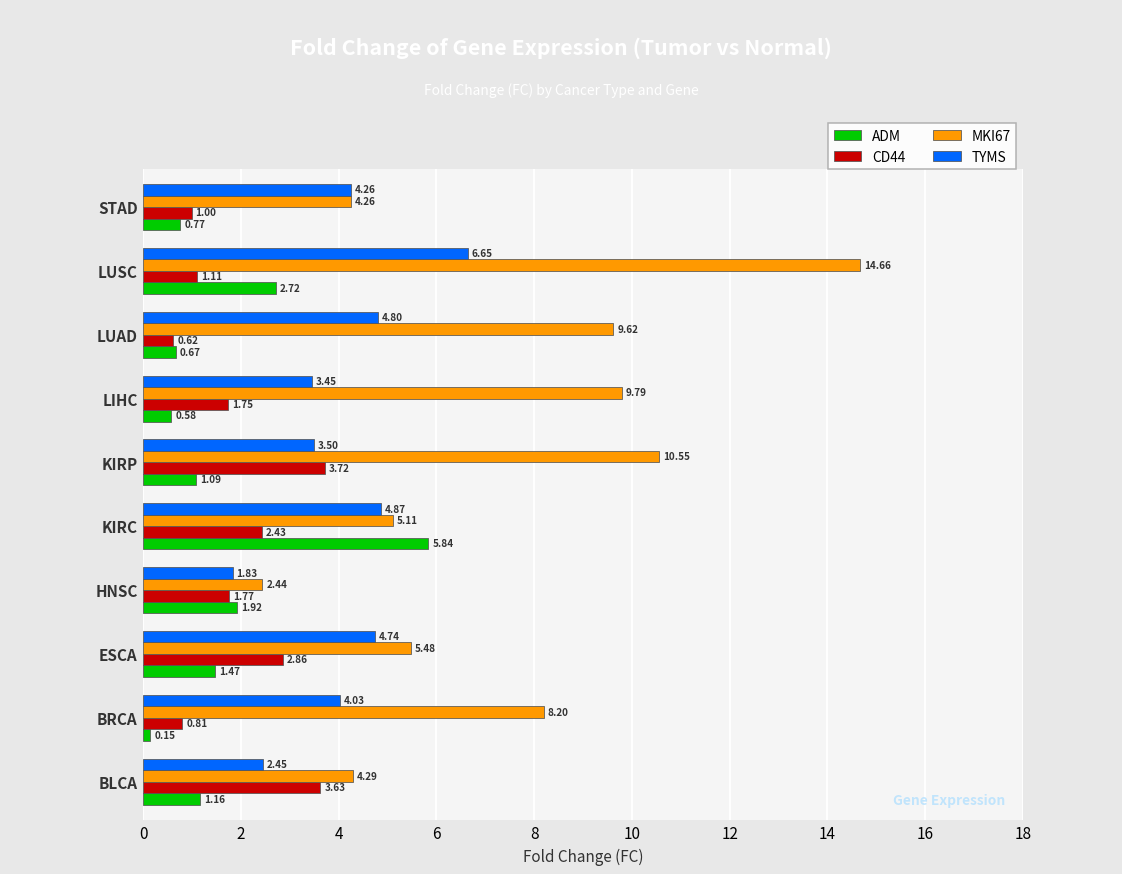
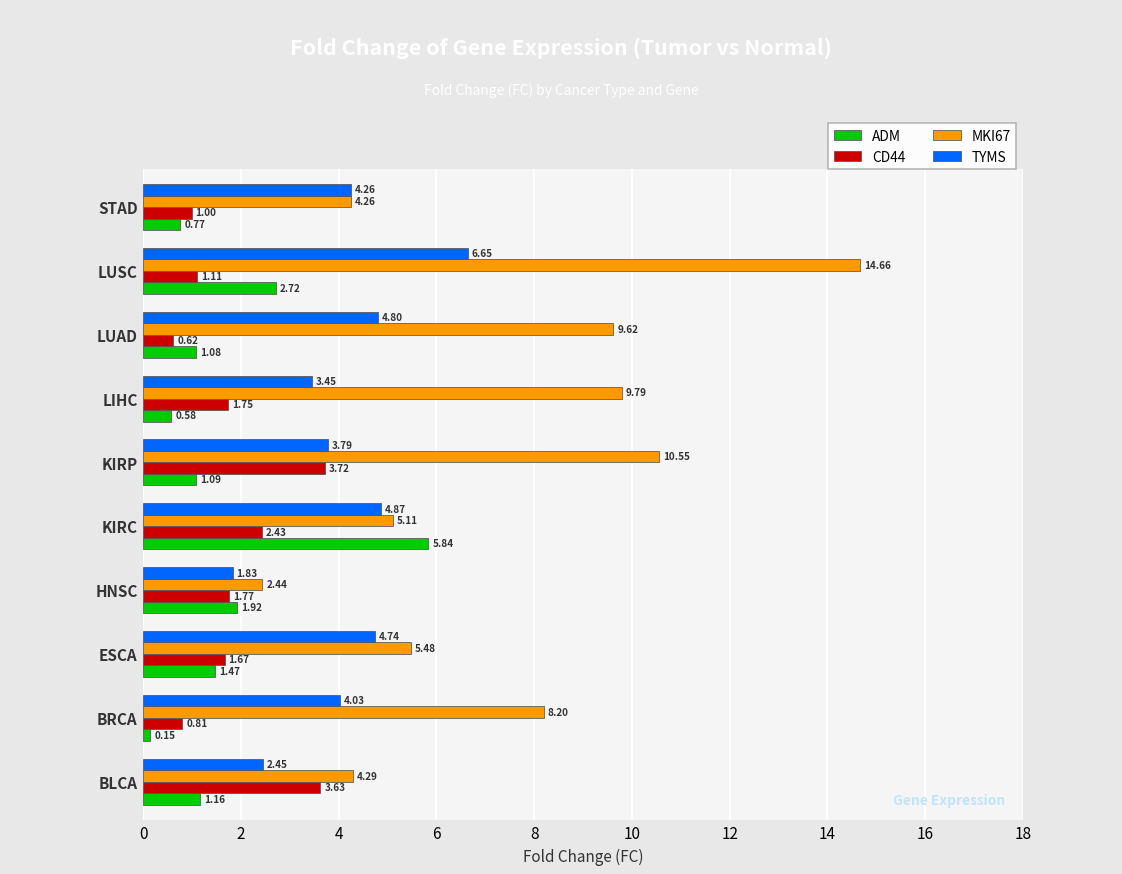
  {
    "ADM": {
      "STAD": 0.77,
      "LUSC": 2.72,
-     "LUAD": 0.67,
+     "LUAD": 1.08,
      "LIHC": 0.58,
      "KIRP": 1.09,
      "KIRC": 5.84,
      "HNSC": 1.92,
      "ESCA": 1.47,
      "BRCA": 0.15,
      "BLCA": 1.16
    },
    "CD44": {
      "STAD": 1.00,
      "LUSC": 1.11,
      "LUAD": 0.62,
      "LIHC": 1.75,
      "KIRP": 3.72,
      "KIRC": 2.43,
      "HNSC": 1.77,
-     "ESCA": 2.86,
+     "ESCA": 1.67,
      "BRCA": 0.81,
      "BLCA": 3.63
    },
    "MKI67": {
      "STAD": 4.26,
      "LUSC": 14.66,
      "LUAD": 9.62,
      "LIHC": 9.79,
      "KIRP": 10.55,
      "KIRC": 5.11,
      "HNSC": 2.44,
      "ESCA": 5.48,
      "BRCA": 8.20,
      "BLCA": 4.29
    },
    "TYMS": {
      "STAD": 4.26,
      "LUSC": 6.65,
      "LUAD": 4.80,
      "LIHC": 3.45,
-     "KIRP": 3.50,
+     "KIRP": 3.79,
      "KIRC": 4.87,
      "HNSC": 1.83,
      "ESCA": 4.74,
      "BRCA": 4.03,
      "BLCA": 2.45
    }
  }
